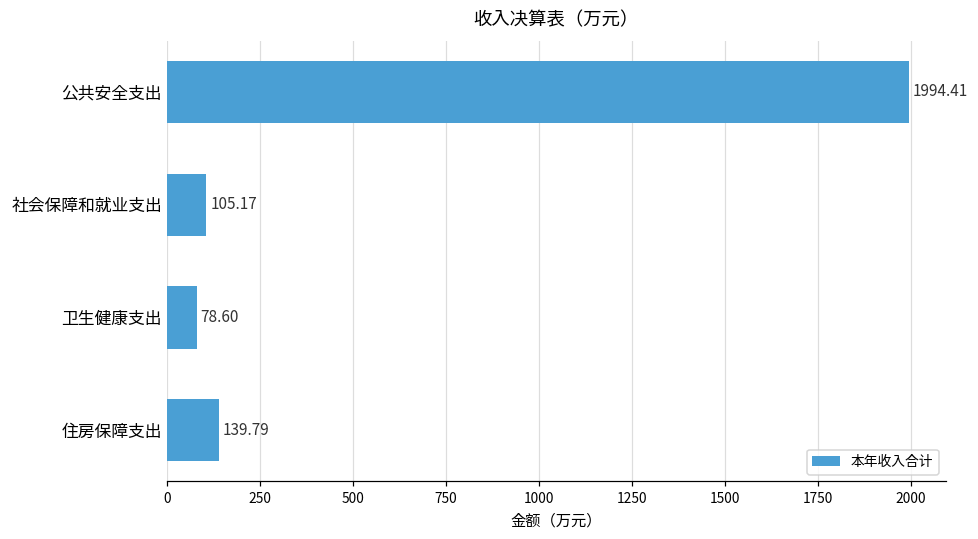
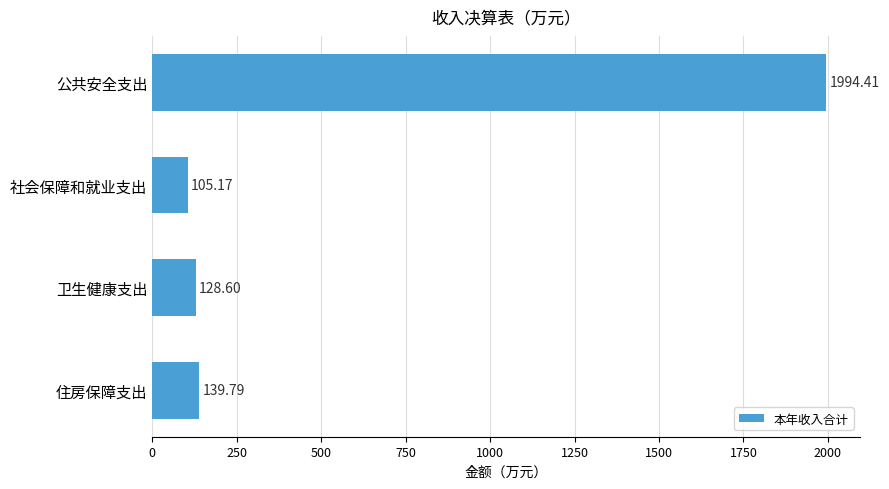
  {
    "公共安全支出": 1994.41,
    "社会保障和就业支出": 105.17,
-   "卫生健康支出": 78.60,
+   "卫生健康支出": 128.60,
    "住房保障支出": 139.79
  }
